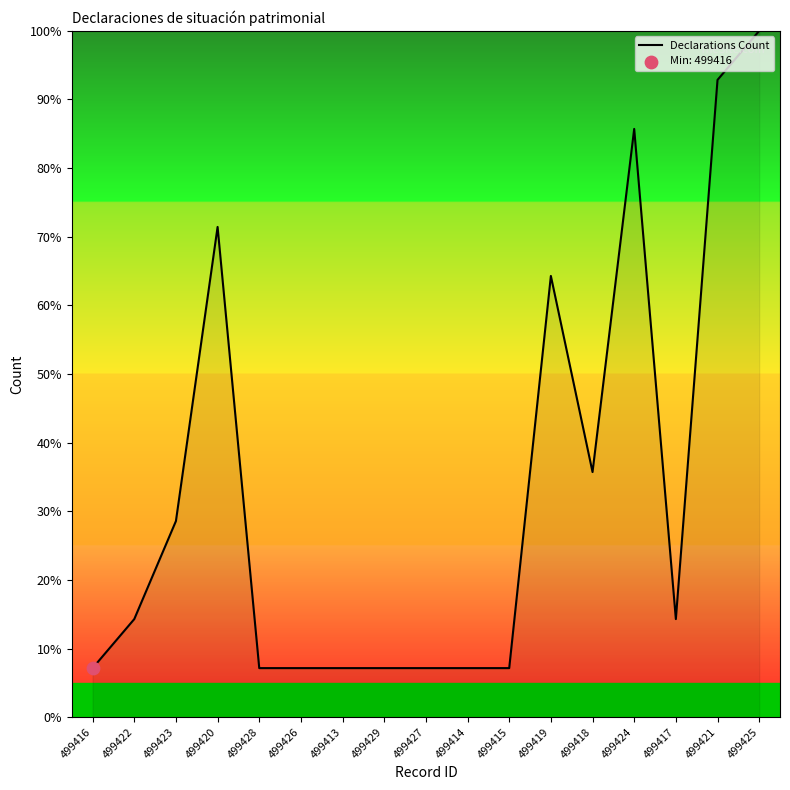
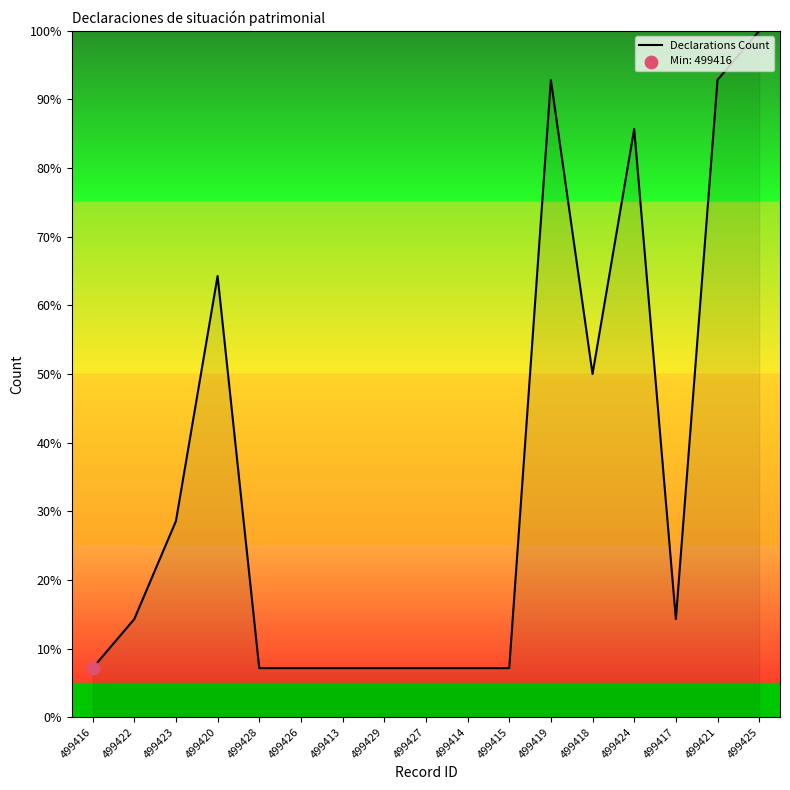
  {
    "Declarations Count": {
      "499422": "14%",
      "499423": "29%",
-     "499420": "71%",
+     "499420": "64%",
      "499428": "7%",
      "499426": "7%",
      "499413": "7%",
      "499429": "7%",
      "499427": "7%",
      "499414": "7%",
      "499415": "7%",
-     "499419": "64%",
-     "499418": "36%",
+     "499419": "93%",
+     "499418": "50%",
      "499424": "86%",
      "499417": "14%",
      "499421": "93%",
      "499425": "100%"
    }
  }
